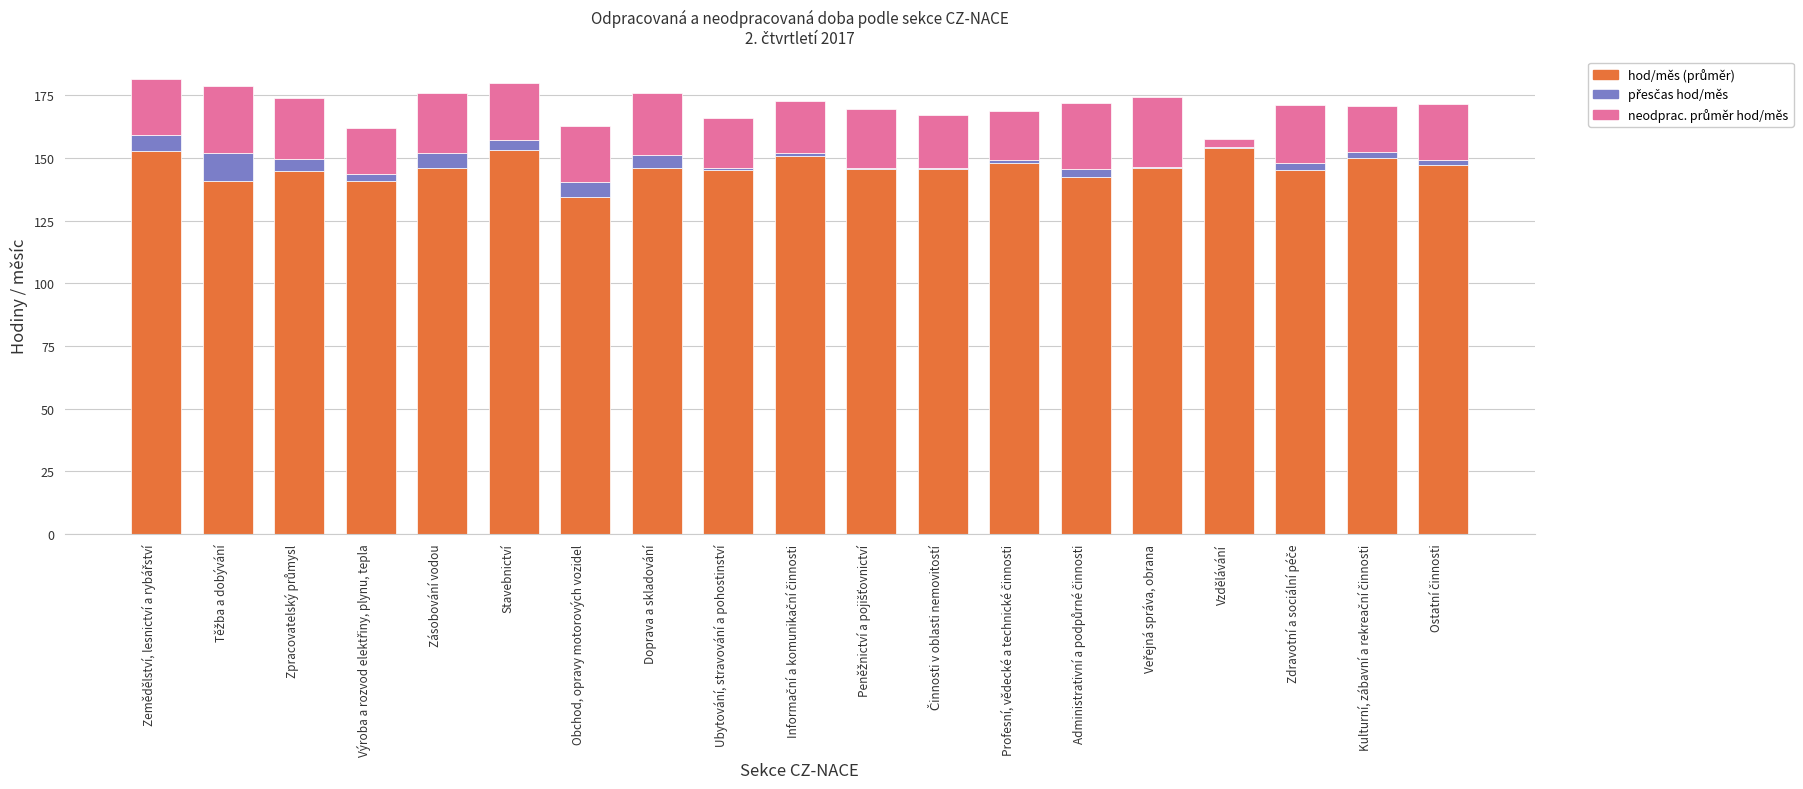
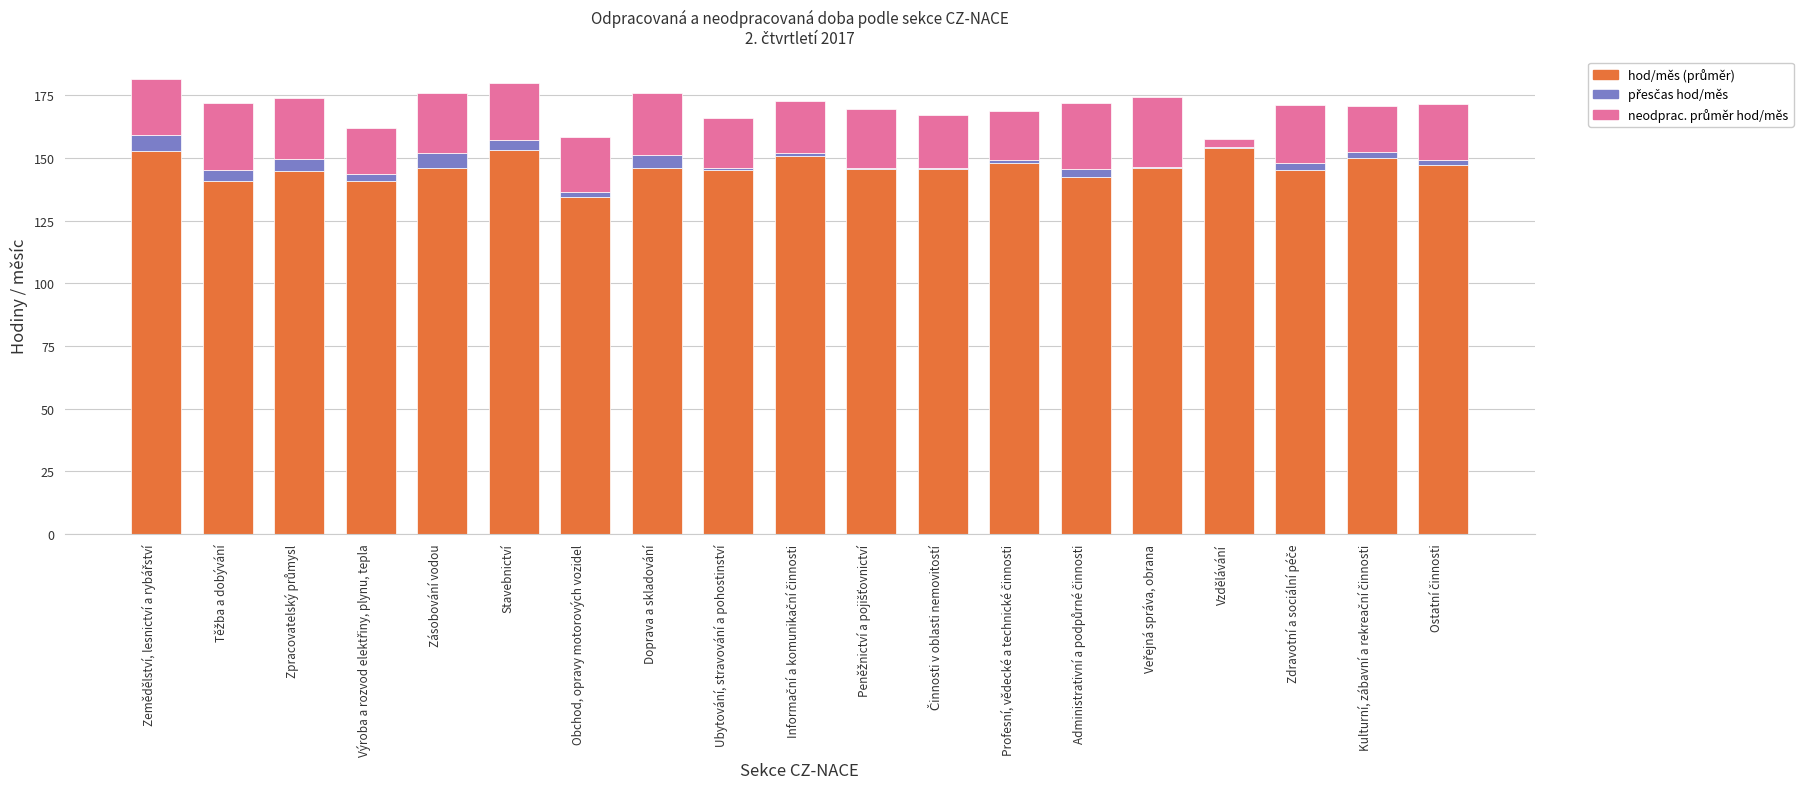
  {
    "hod/měs (průměr)": {
      "Zemědělství, lesnictví a rybářství": 153,
      "Těžba a dobývání": 141,
      "Zpracovatelský průmysl": 145,
      "Výroba a rozvod elektřiny, plynu, tepla": 141,
      "Zásobování vodou": 146,
      "Stavebnictví": 153,
      "Obchod, opravy motorových vozidel": 134,
      "Doprava a skladování": 146,
      "Ubytování, stravování a pohostinství": 145,
      "Informační a komunikační činnosti": 151,
      "Peněžnictví a pojišťovnictví": 146,
      "Činnosti v oblasti nemovitostí": 146,
      "Profesní, vědecké a technické činnosti": 148,
      "Administrativní a podpůrné činnosti": 143,
      "Veřejná správa, obrana": 146,
      "Vzdělávání": 154,
      "Zdravotní a sociální péče": 145,
      "Kulturní, zábavní a rekreační činnosti": 150,
      "Ostatní činnosti": 147
    },
    "přesčas hod/měs": {
      "Zemědělství, lesnictví a rybářství": 6,
-     "Těžba a dobývání": 11,
+     "Těžba a dobývání": 5,
      "Zpracovatelský průmysl": 5,
      "Výroba a rozvod elektřiny, plynu, tepla": 3,
      "Zásobování vodou": 6,
      "Stavebnictví": 4,
-     "Obchod, opravy motorových vozidel": 6,
+     "Obchod, opravy motorových vozidel": 2,
      "Doprava a skladování": 5,
      "Informační a komunikační činnosti": 1,
      "Administrativní a podpůrné činnosti": 3,
      "Zdravotní a sociální péče": 3,
      "Kulturní, zábavní a rekreační činnosti": 2,
      "Ostatní činnosti": 2
    },
    "neodprac. průměr hod/měs": {
      "Zemědělství, lesnictví a rybářství": 22,
      "Těžba a dobývání": 27,
      "Zpracovatelský průmysl": 24,
      "Výroba a rozvod elektřiny, plynu, tepla": 19,
      "Zásobování vodou": 24,
      "Stavebnictví": 23,
      "Obchod, opravy motorových vozidel": 22,
      "Doprava a skladování": 25,
      "Ubytování, stravování a pohostinství": 20,
      "Informační a komunikační činnosti": 21,
      "Peněžnictví a pojišťovnictví": 24,
      "Činnosti v oblasti nemovitostí": 21,
      "Profesní, vědecké a technické činnosti": 20,
      "Administrativní a podpůrné činnosti": 26,
      "Veřejná správa, obrana": 28,
      "Vzdělávání": 3,
      "Zdravotní a sociální péče": 23,
      "Kulturní, zábavní a rekreační činnosti": 18,
      "Ostatní činnosti": 22
    }
  }
